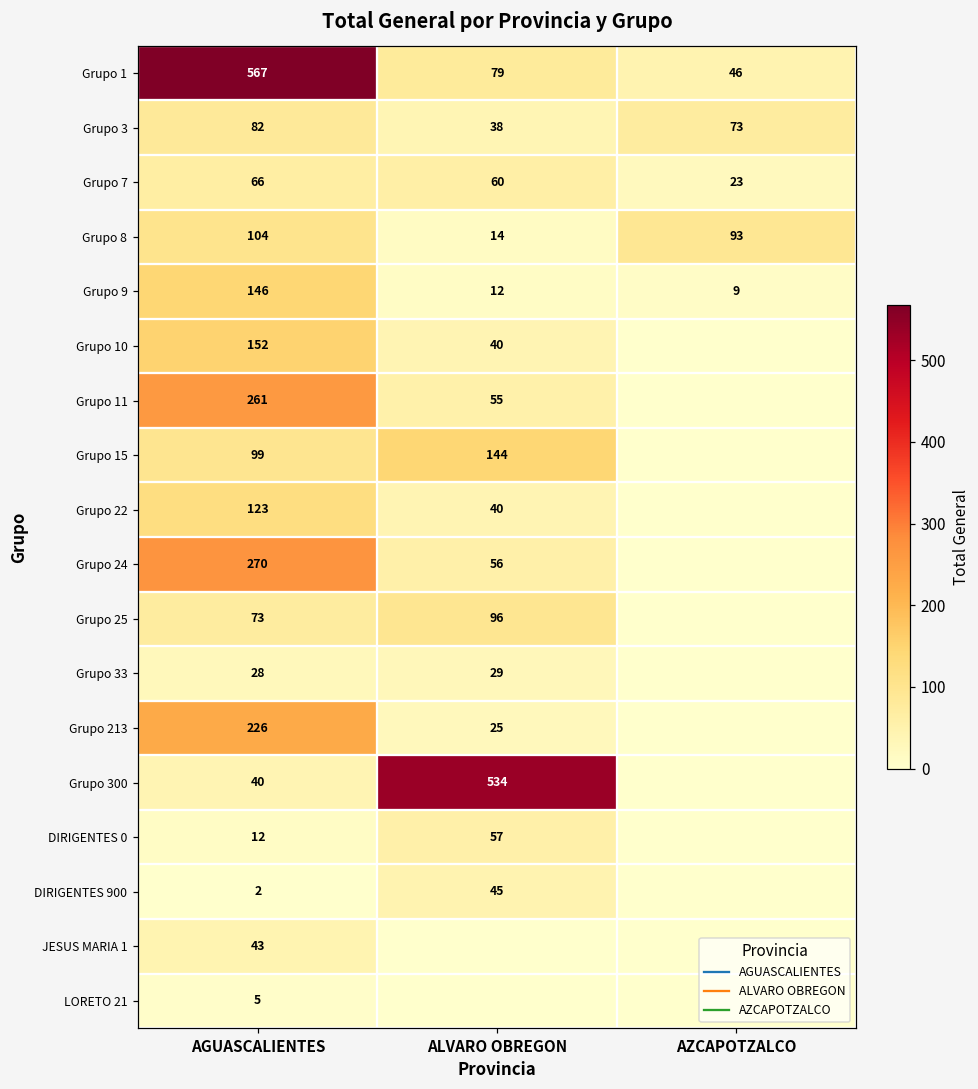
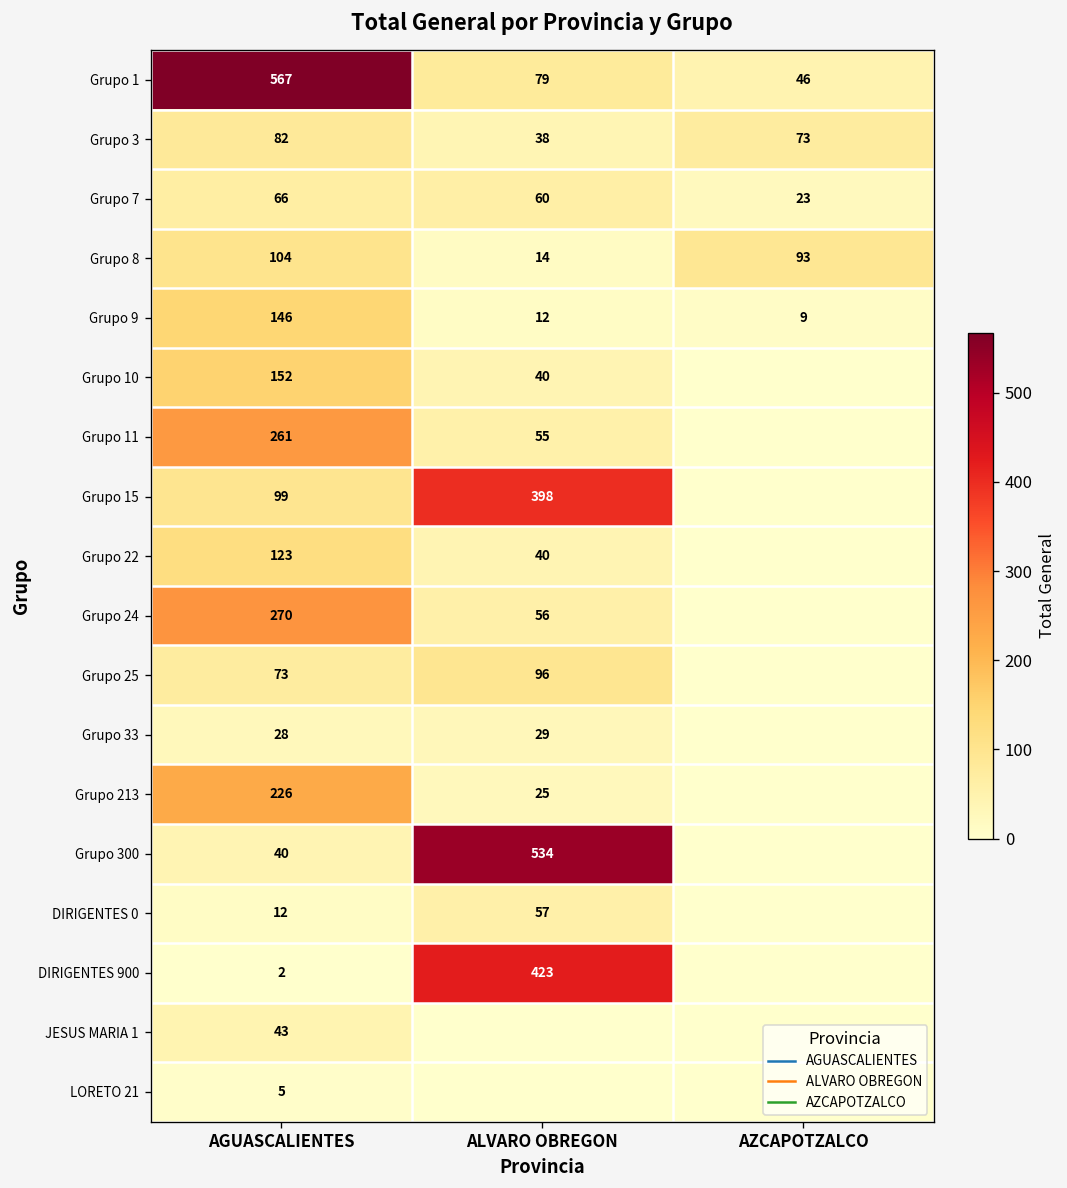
  {
    "Grupo 1": {
      "AGUASCALIENTES": 567,
      "ALVARO OBREGON": 79,
      "AZCAPOTZALCO": 46
    },
    "Grupo 3": {
      "AGUASCALIENTES": 82,
      "ALVARO OBREGON": 38,
      "AZCAPOTZALCO": 73
    },
    "Grupo 7": {
      "AGUASCALIENTES": 66,
      "ALVARO OBREGON": 60,
      "AZCAPOTZALCO": 23
    },
    "Grupo 8": {
      "AGUASCALIENTES": 104,
      "ALVARO OBREGON": 14,
      "AZCAPOTZALCO": 93
    },
    "Grupo 9": {
      "AGUASCALIENTES": 146,
      "ALVARO OBREGON": 12,
      "AZCAPOTZALCO": 9
    },
    "Grupo 10": {
      "AGUASCALIENTES": 152,
      "ALVARO OBREGON": 40
    },
    "Grupo 11": {
      "AGUASCALIENTES": 261,
      "ALVARO OBREGON": 55
    },
    "Grupo 15": {
      "AGUASCALIENTES": 99,
-     "ALVARO OBREGON": 144
+     "ALVARO OBREGON": 398
    },
    "Grupo 22": {
      "AGUASCALIENTES": 123,
      "ALVARO OBREGON": 40
    },
    "Grupo 24": {
      "AGUASCALIENTES": 270,
      "ALVARO OBREGON": 56
    },
    "Grupo 25": {
      "AGUASCALIENTES": 73,
      "ALVARO OBREGON": 96
    },
    "Grupo 33": {
      "AGUASCALIENTES": 28,
      "ALVARO OBREGON": 29
    },
    "Grupo 213": {
      "AGUASCALIENTES": 226,
      "ALVARO OBREGON": 25
    },
    "Grupo 300": {
      "AGUASCALIENTES": 40,
      "ALVARO OBREGON": 534
    },
    "DIRIGENTES 0": {
      "AGUASCALIENTES": 12,
      "ALVARO OBREGON": 57
    },
    "DIRIGENTES 900": {
      "AGUASCALIENTES": 2,
-     "ALVARO OBREGON": 45
+     "ALVARO OBREGON": 423
    },
    "JESUS MARIA 1": {
      "AGUASCALIENTES": 43
    },
    "LORETO 21": {
      "AGUASCALIENTES": 5
    }
  }
